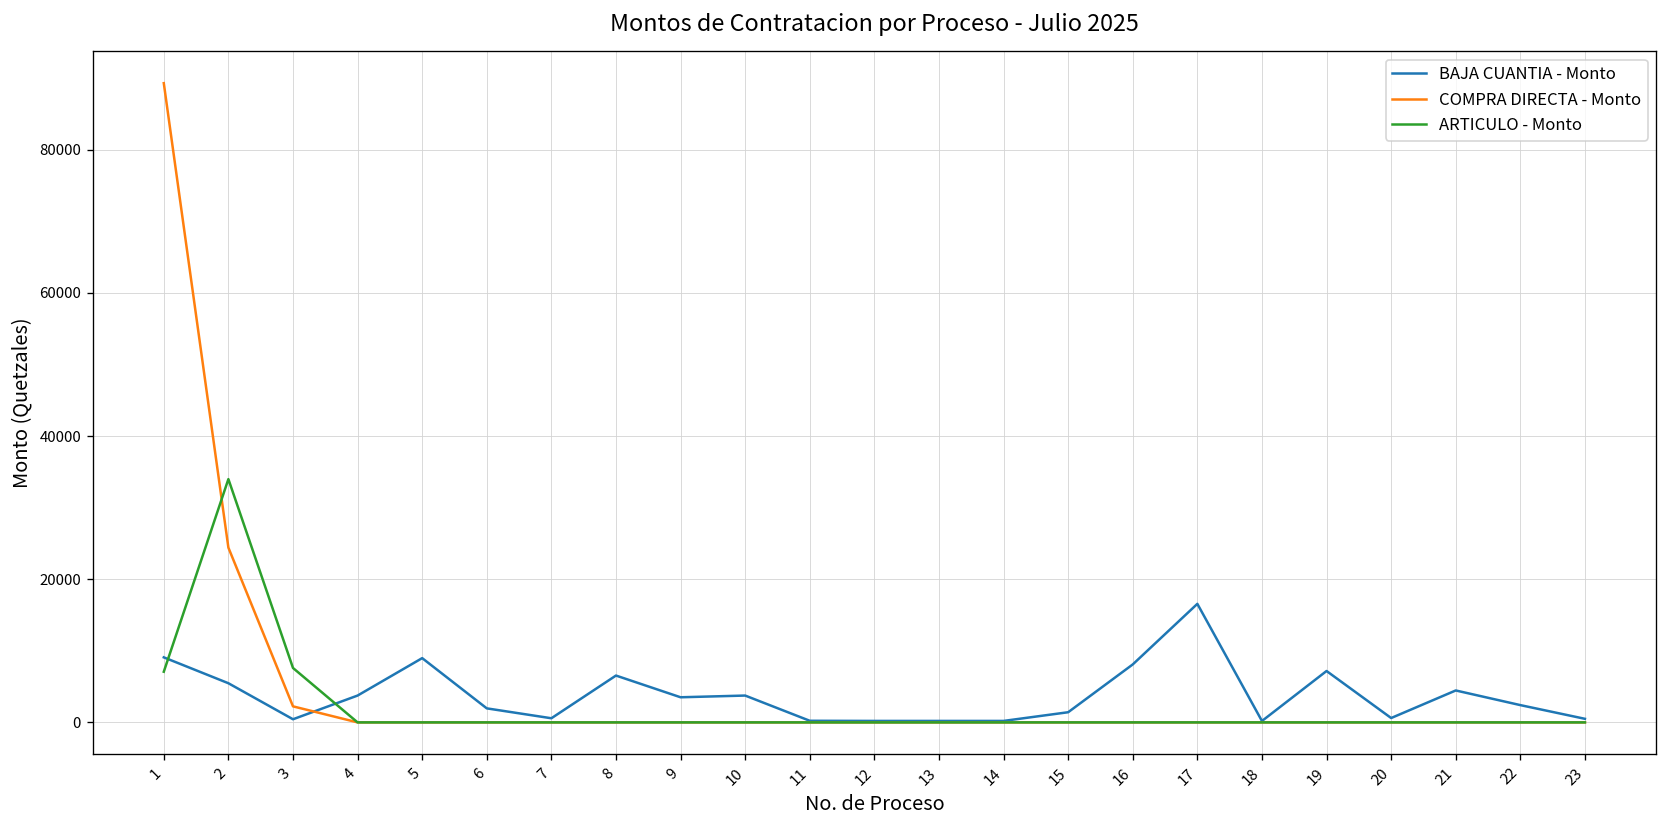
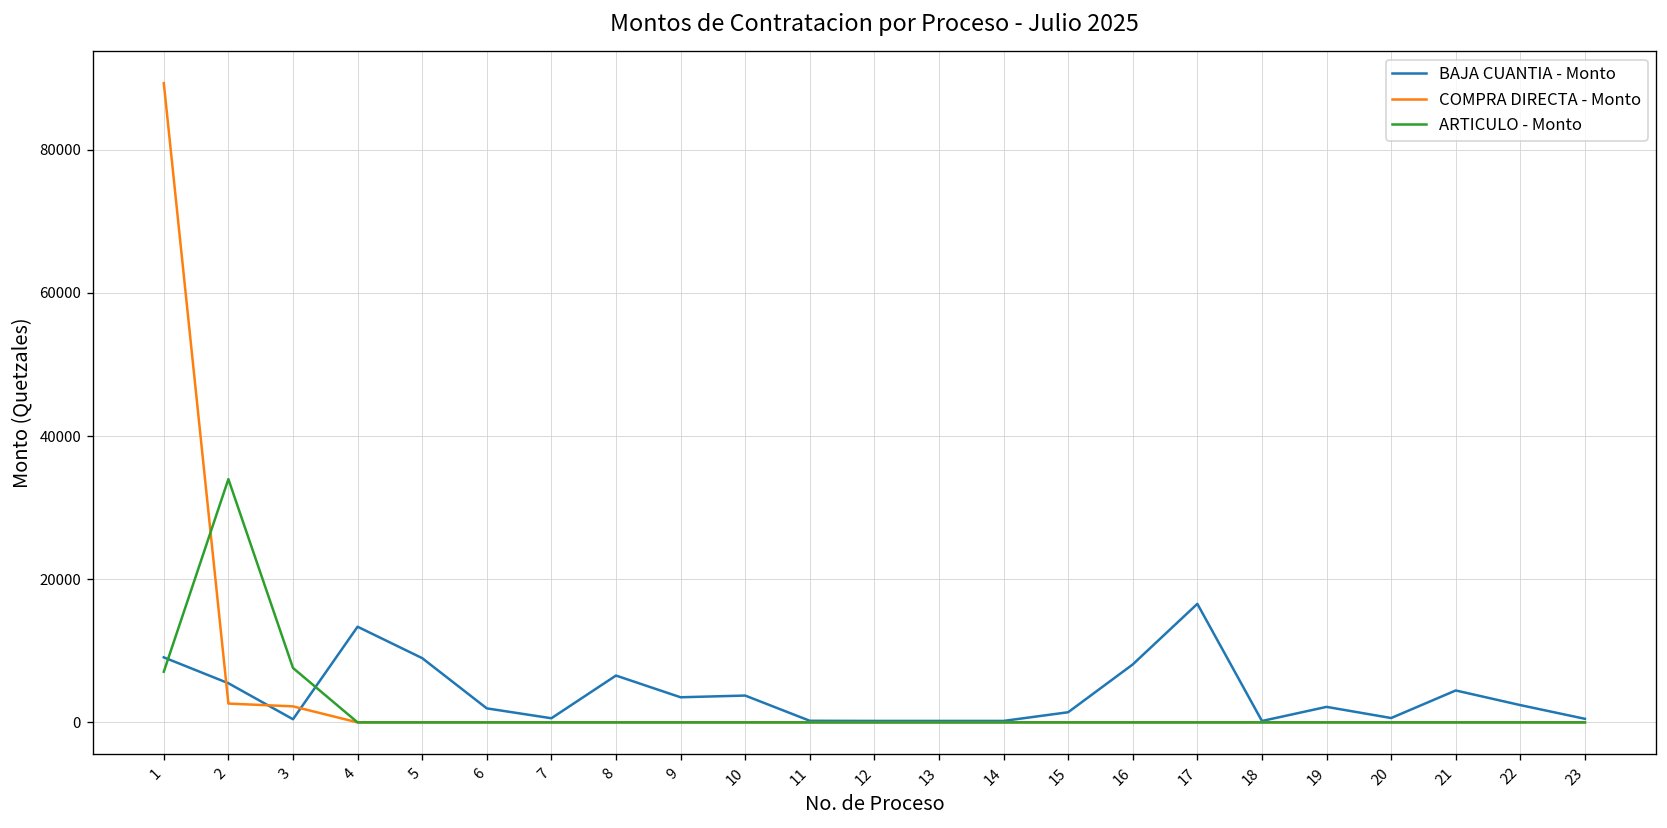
  {
    "BAJA CUANTIA - Monto": {
      "1": 9000,
      "2": 5000,
      "3": 0,
-     "4": 4000,
+     "4": 13000,
      "5": 9000,
      "6": 2000,
      "7": 1000,
      "8": 7000,
      "9": 4000,
      "10": 4000,
      "15": 1000,
      "16": 8000,
      "17": 17000,
-     "19": 7000,
+     "19": 2000,
      "20": 1000,
      "21": 4000,
      "22": 2000,
      "23": 1000
    },
    "COMPRA DIRECTA - Monto": {
      "1": 89000,
-     "2": 24000,
+     "2": 3000,
      "3": 2000
    },
    "ARTICULO - Monto": {
      "1": 7000,
      "2": 34000,
      "3": 8000
    }
  }
